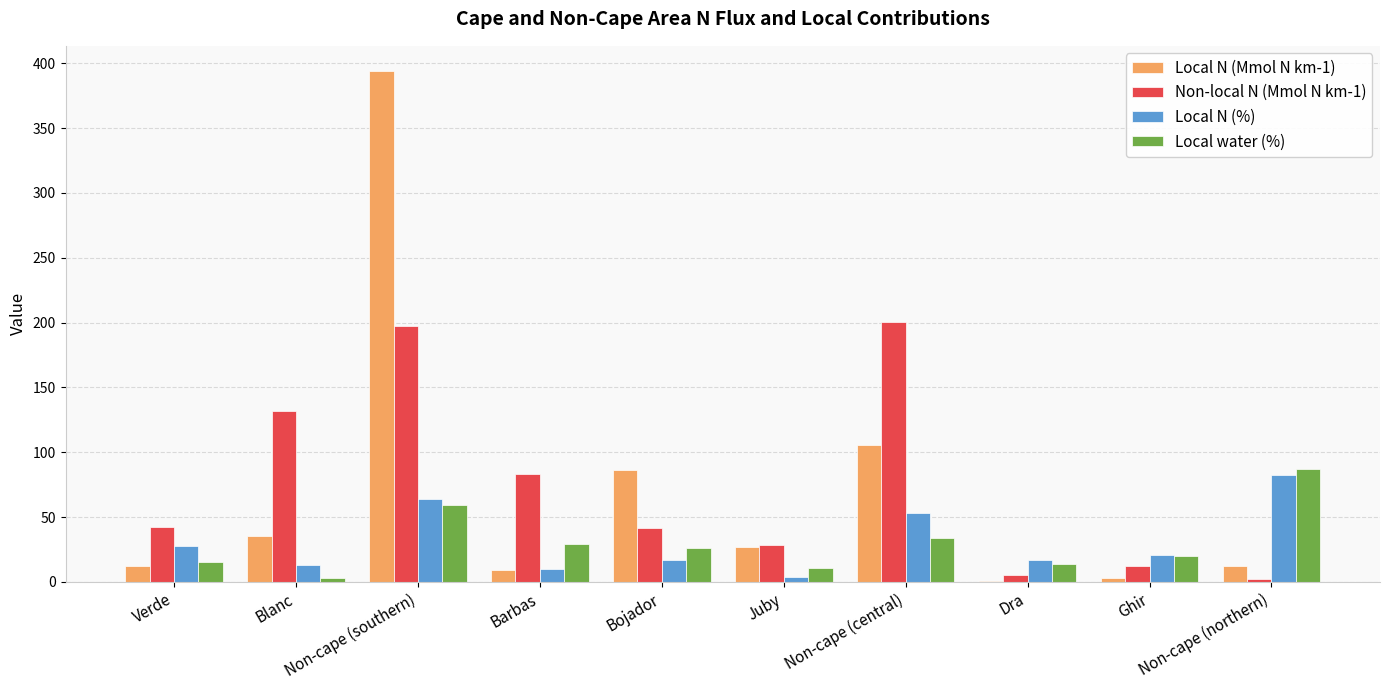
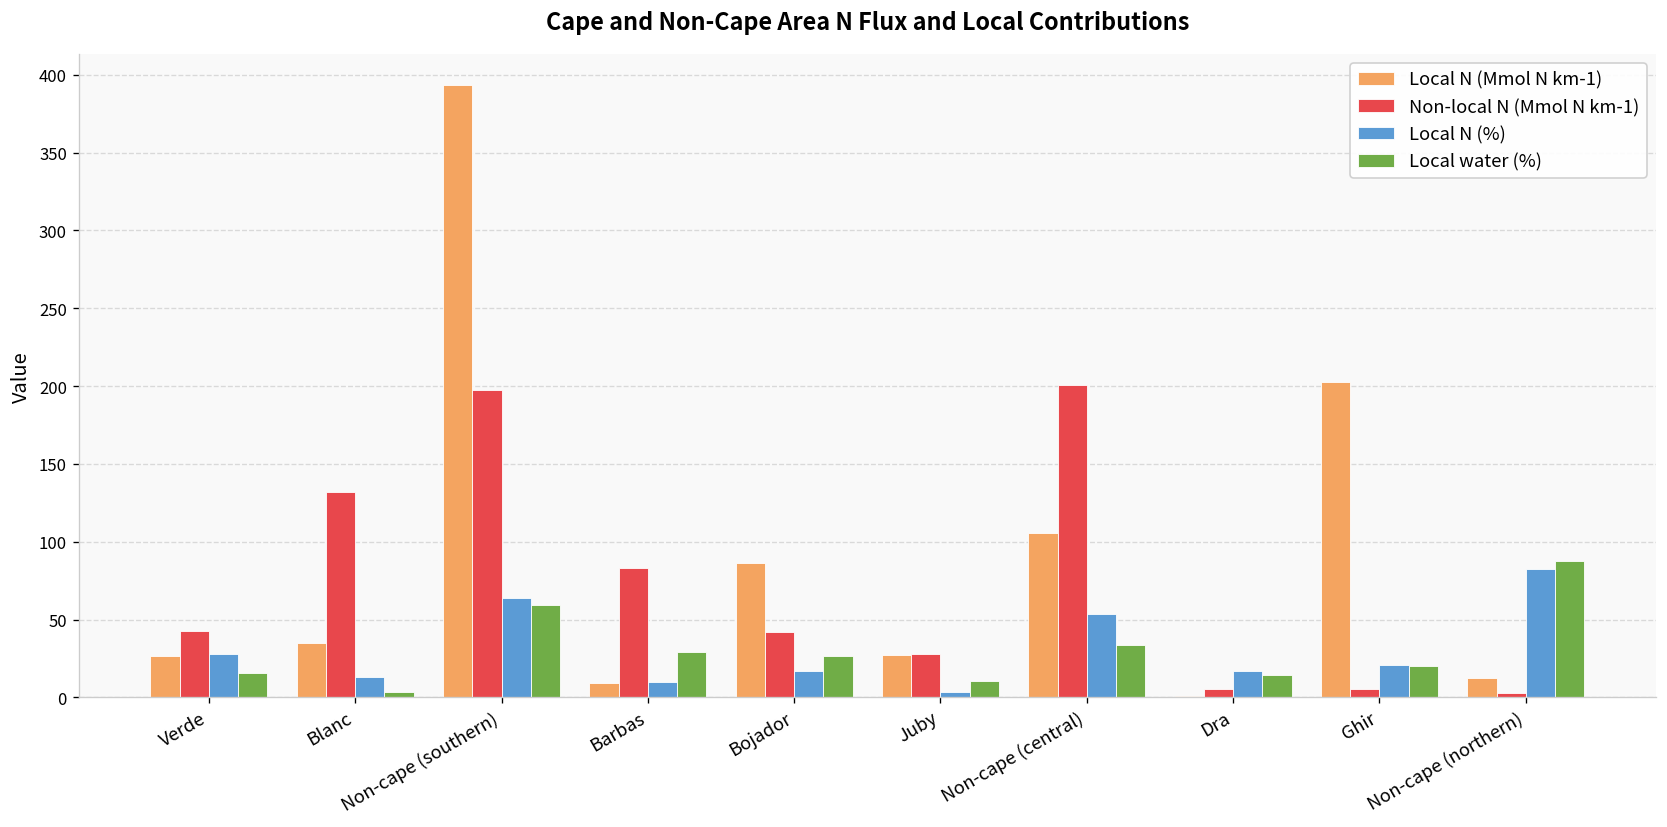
  {
    "Local N (Mmol N km-1)": {
-     "Verde": 13,
+     "Verde": 26,
      "Blanc": 35,
      "Non-cape (southern)": 394,
      "Barbas": 9,
      "Bojador": 86,
      "Juby": 27,
      "Non-cape (central)": 105,
-     "Ghir": 3,
+     "Ghir": 202,
      "Non-cape (northern)": 13
    },
    "Non-local N (Mmol N km-1)": {
      "Verde": 42,
      "Blanc": 132,
      "Non-cape (southern)": 197,
      "Barbas": 83,
      "Bojador": 42,
      "Juby": 28,
      "Non-cape (central)": 201,
      "Dra": 5,
-     "Ghir": 12,
+     "Ghir": 6,
      "Non-cape (northern)": 3
    },
    "Local N (%)": {
      "Verde": 28,
      "Blanc": 13,
      "Non-cape (southern)": 64,
      "Barbas": 10,
      "Bojador": 17,
      "Juby": 4,
      "Non-cape (central)": 54,
      "Dra": 17,
      "Ghir": 21,
      "Non-cape (northern)": 83
    },
    "Local water (%)": {
      "Verde": 15,
      "Blanc": 3,
      "Non-cape (southern)": 59,
      "Barbas": 29,
      "Bojador": 27,
      "Juby": 11,
      "Non-cape (central)": 34,
      "Dra": 14,
      "Ghir": 20,
      "Non-cape (northern)": 87
    }
  }
